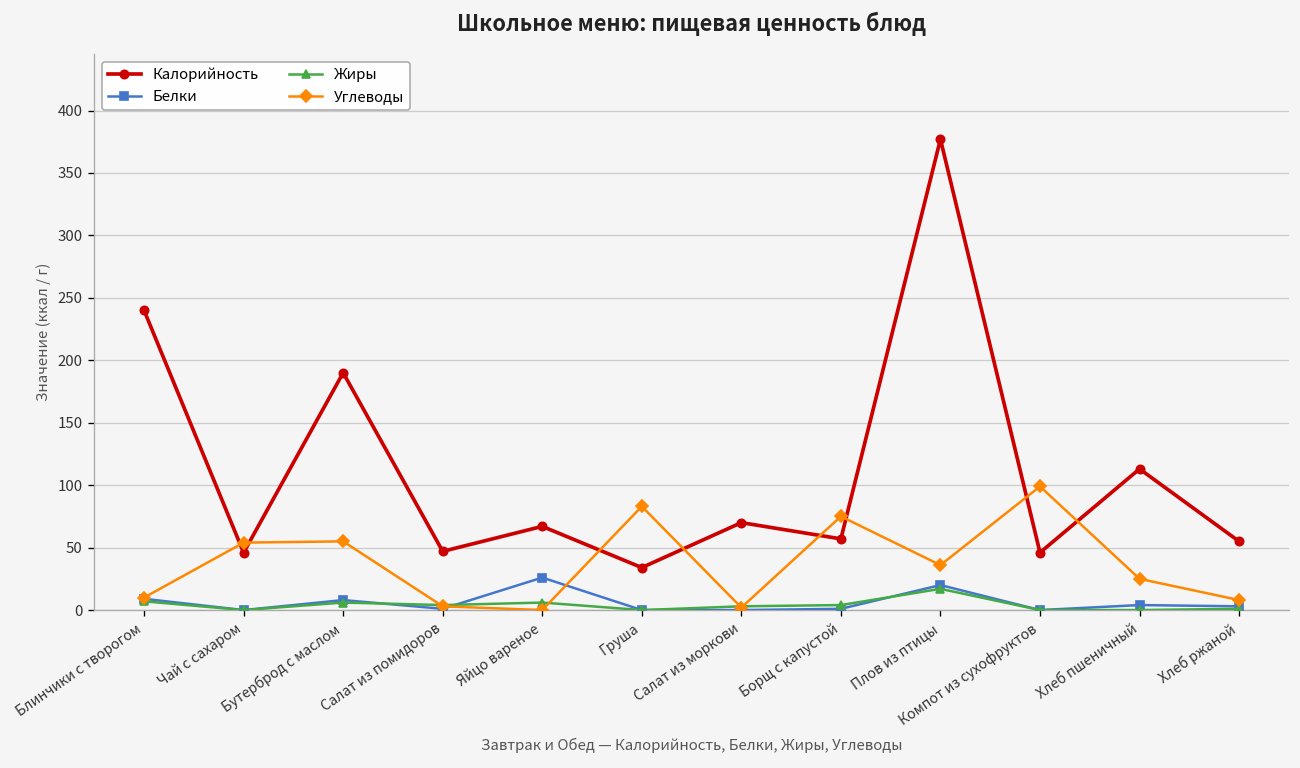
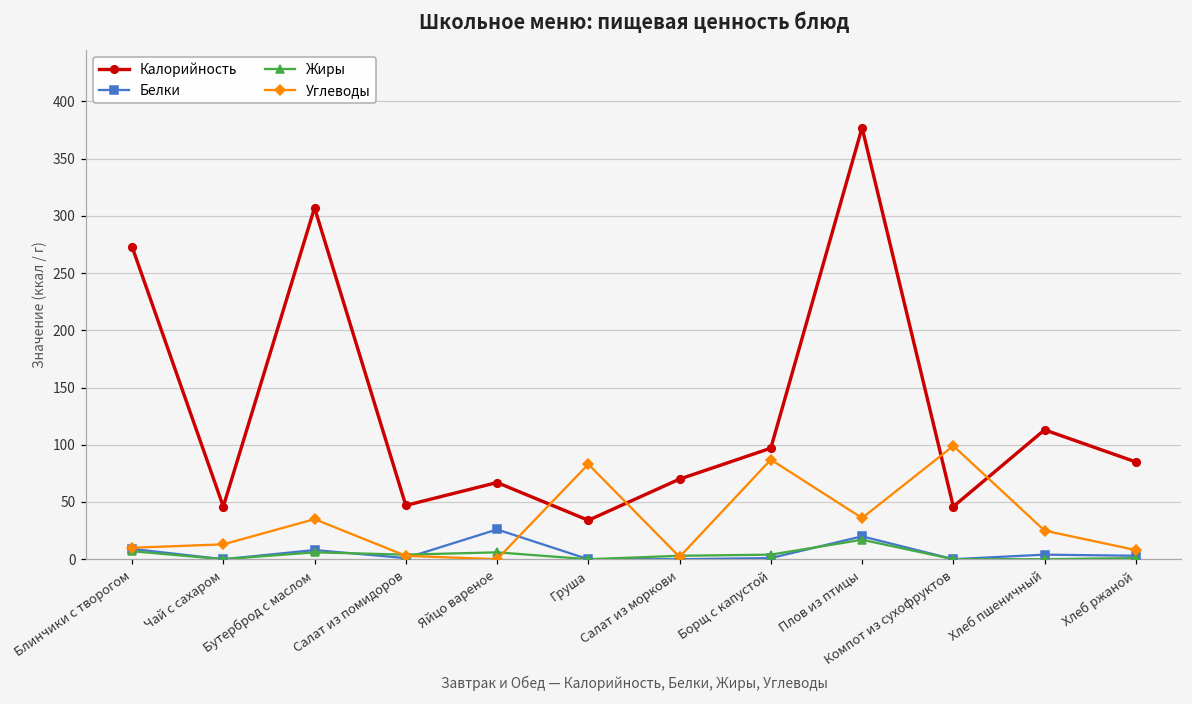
  {
    "Калорийность": {
-     "Блинчики с творогом": 240,
+     "Блинчики с творогом": 273,
      "Чай с сахаром": 46,
-     "Бутерброд с маслом": 190,
+     "Бутерброд с маслом": 307,
      "Салат из помидоров": 47,
      "Яйцо вареное": 67,
      "Груша": 34,
      "Салат из моркови": 70,
-     "Борщ с капустой": 57,
+     "Борщ с капустой": 97,
      "Плов из птицы": 377,
      "Компот из сухофруктов": 46,
      "Хлеб пшеничный": 113,
-     "Хлеб ржаной": 55
+     "Хлеб ржаной": 85
    },
    "Белки": {
      "Яйцо вареное": 26,
      "Борщ с капустой": 1,
      "Плов из птицы": 20,
      "Хлеб пшеничный": 4
    },
    "Жиры": {
      "Яйцо вареное": 6,
      "Борщ с капустой": 4,
      "Плов из птицы": 17,
      "Хлеб пшеничный": 0
    },
    "Углеводы": {
-     "Чай с сахаром": 54,
-     "Бутерброд с маслом": 55,
+     "Чай с сахаром": 13,
+     "Бутерброд с маслом": 35,
      "Яйцо вареное": 0,
      "Груша": 83,
-     "Борщ с капустой": 75,
+     "Борщ с капустой": 87,
      "Плов из птицы": 36,
      "Компот из сухофруктов": 99,
      "Хлеб пшеничный": 25,
      "Хлеб ржаной": 8
    }
  }
